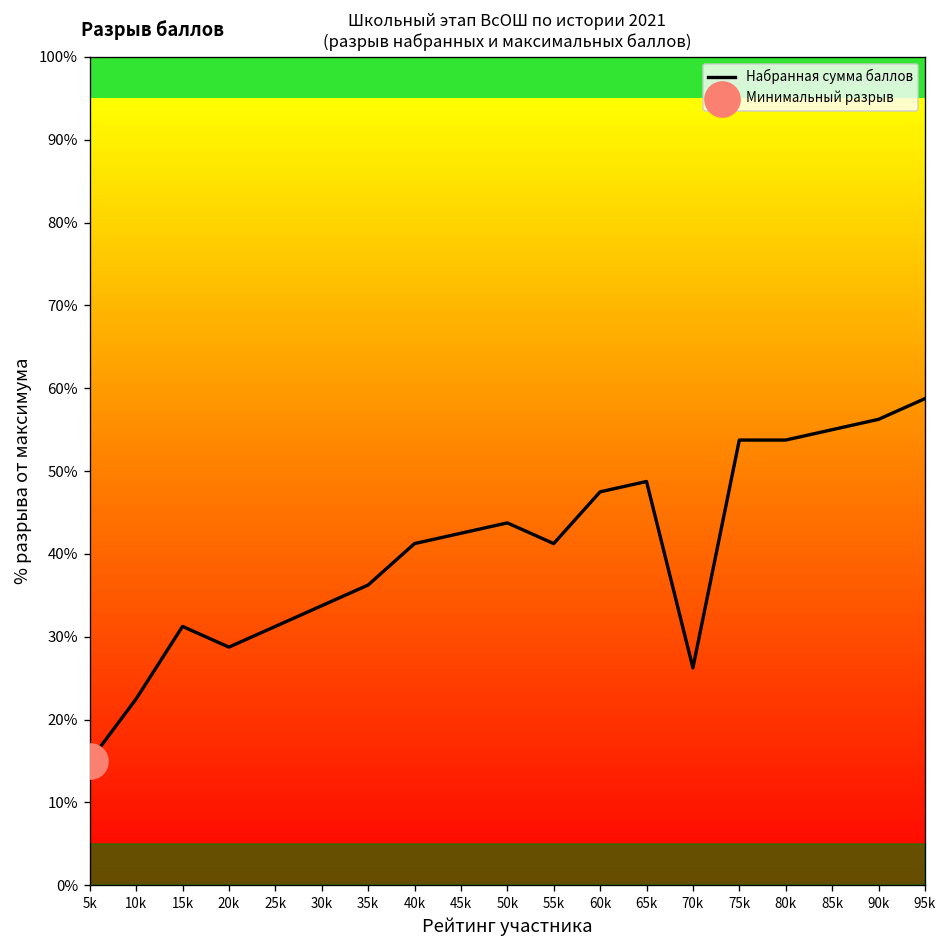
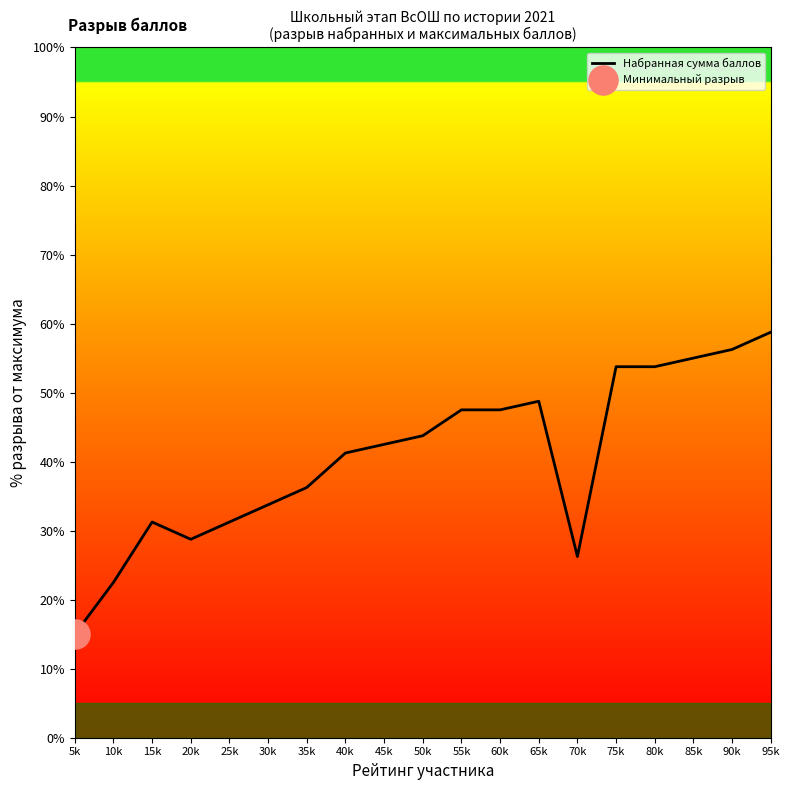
  {
    "Набранная сумма баллов": {
      "10k": "23%",
      "15k": "31%",
      "20k": "29%",
      "25k": "31%",
      "30k": "34%",
      "35k": "36%",
      "40k": "41%",
      "45k": "43%",
      "50k": "44%",
-     "55k": "41%",
+     "55k": "48%",
      "60k": "48%",
      "65k": "49%",
      "70k": "26%",
      "75k": "54%",
      "80k": "54%",
      "85k": "55%",
      "90k": "56%",
      "95k": "59%"
    }
  }
